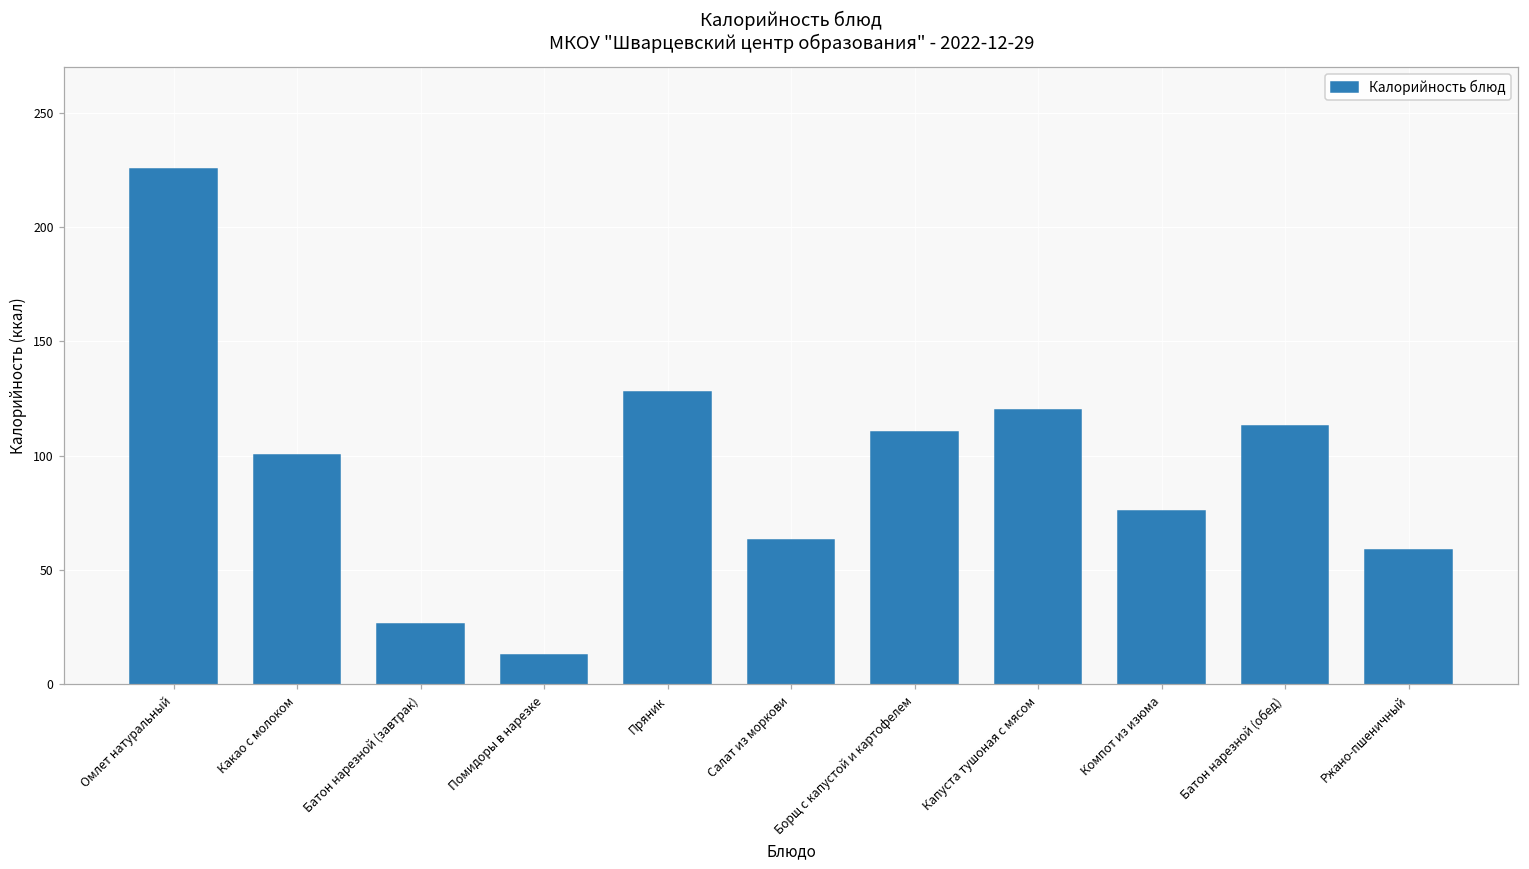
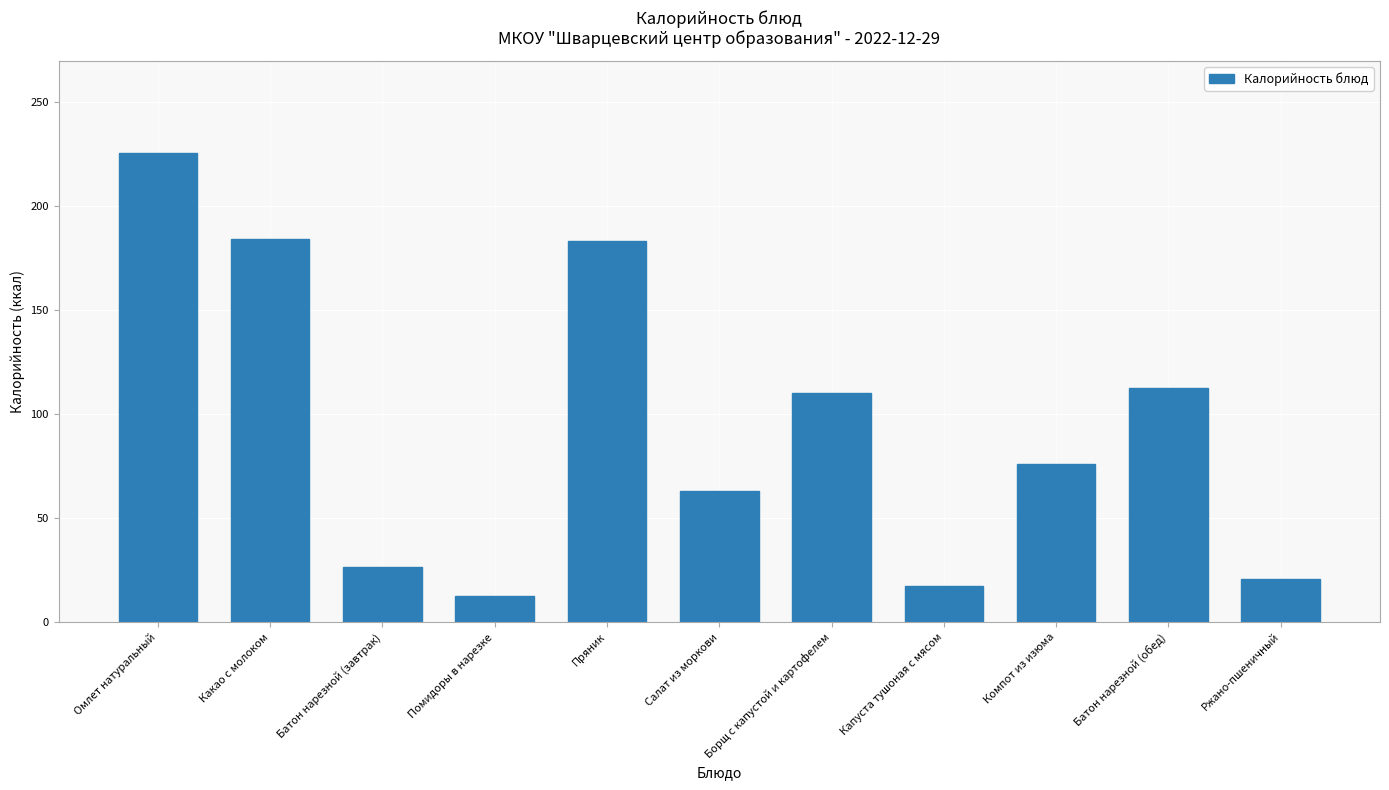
  {
    "Омлет натуральный": 226,
-   "Какао с молоком": 100,
+   "Какао с молоком": 184,
    "Батон нарезной (завтрак)": 27,
    "Помидоры в нарезке": 13,
-   "Пряник": 128,
+   "Пряник": 183,
    "Салат из моркови": 63,
    "Борщ с капустой и картофелем": 110,
-   "Капуста тушоная с мясом": 120,
+   "Капуста тушоная с мясом": 17,
    "Компот из изюма": 76,
    "Батон нарезной (обед)": 113,
-   "Ржано-пшеничный": 59
+   "Ржано-пшеничный": 21
  }
